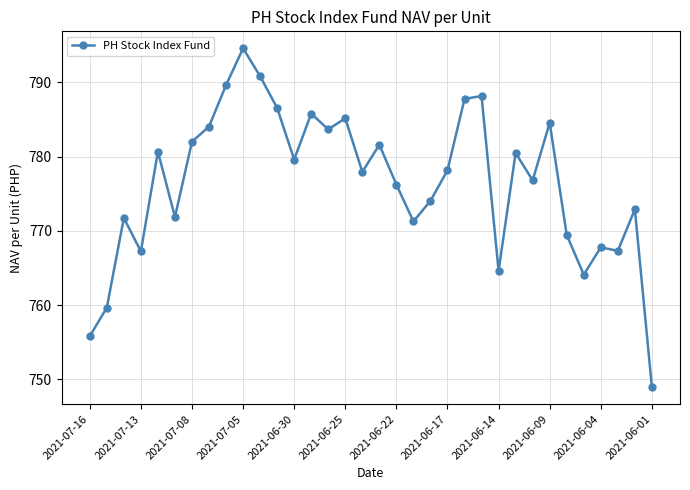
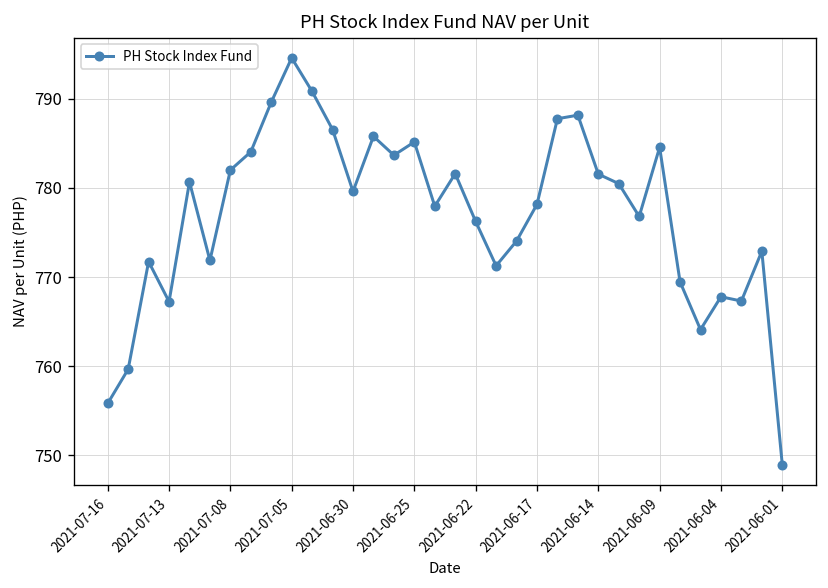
  {
    "2021-07-16": 756,
    "2021-07-13": 767,
    "2021-07-08": 782,
    "2021-07-05": 795,
    "2021-06-30": 780,
    "2021-06-25": 785,
    "2021-06-22": 776,
    "2021-06-17": 778,
-   "2021-06-14": 765,
+   "2021-06-14": 782,
    "2021-06-09": 785,
    "2021-06-04": 768,
    "2021-06-01": 749
  }
